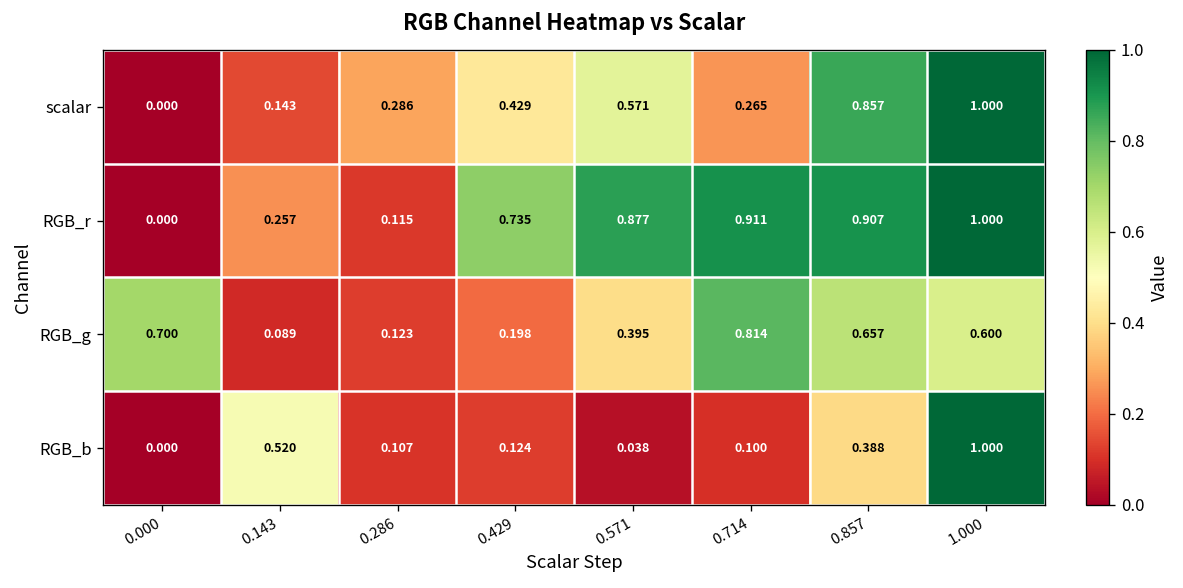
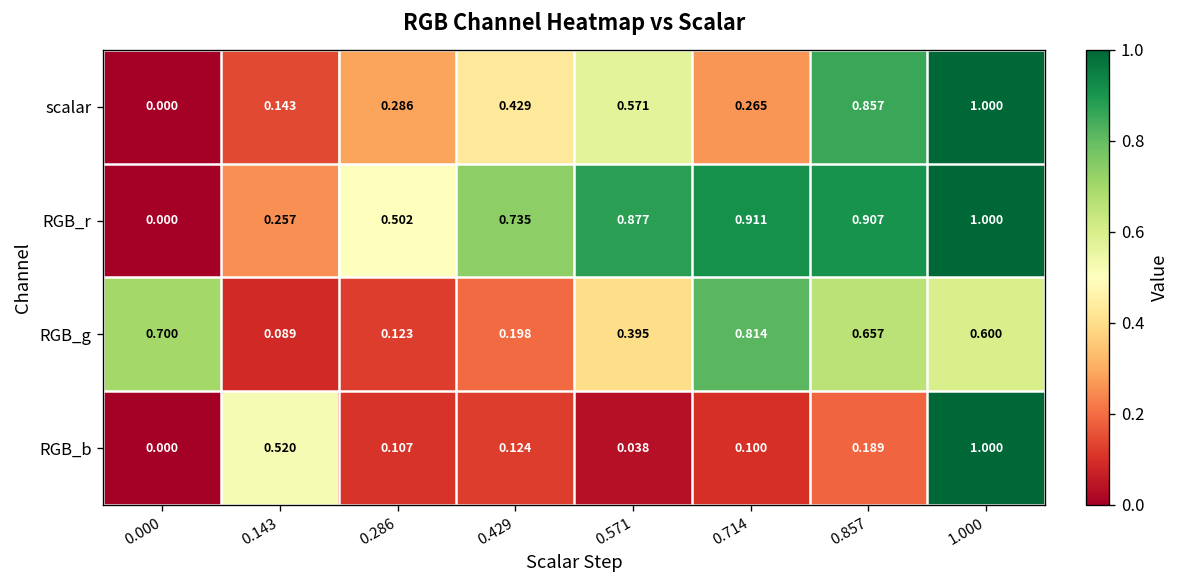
  {
    "scalar": {
      "0.000": 0.000,
      "0.143": 0.143,
      "0.286": 0.286,
      "0.429": 0.429,
      "0.571": 0.571,
      "0.714": 0.265,
      "0.857": 0.857,
      "1.000": 1.000
    },
    "RGB_r": {
      "0.000": 0.000,
      "0.143": 0.257,
-     "0.286": 0.115,
+     "0.286": 0.502,
      "0.429": 0.735,
      "0.571": 0.877,
      "0.714": 0.911,
      "0.857": 0.907,
      "1.000": 1.000
    },
    "RGB_g": {
      "0.000": 0.700,
      "0.143": 0.089,
      "0.286": 0.123,
      "0.429": 0.198,
      "0.571": 0.395,
      "0.714": 0.814,
      "0.857": 0.657,
      "1.000": 0.600
    },
    "RGB_b": {
      "0.000": 0.000,
      "0.143": 0.520,
      "0.286": 0.107,
      "0.429": 0.124,
      "0.571": 0.038,
      "0.714": 0.100,
-     "0.857": 0.388,
+     "0.857": 0.189,
      "1.000": 1.000
    }
  }
